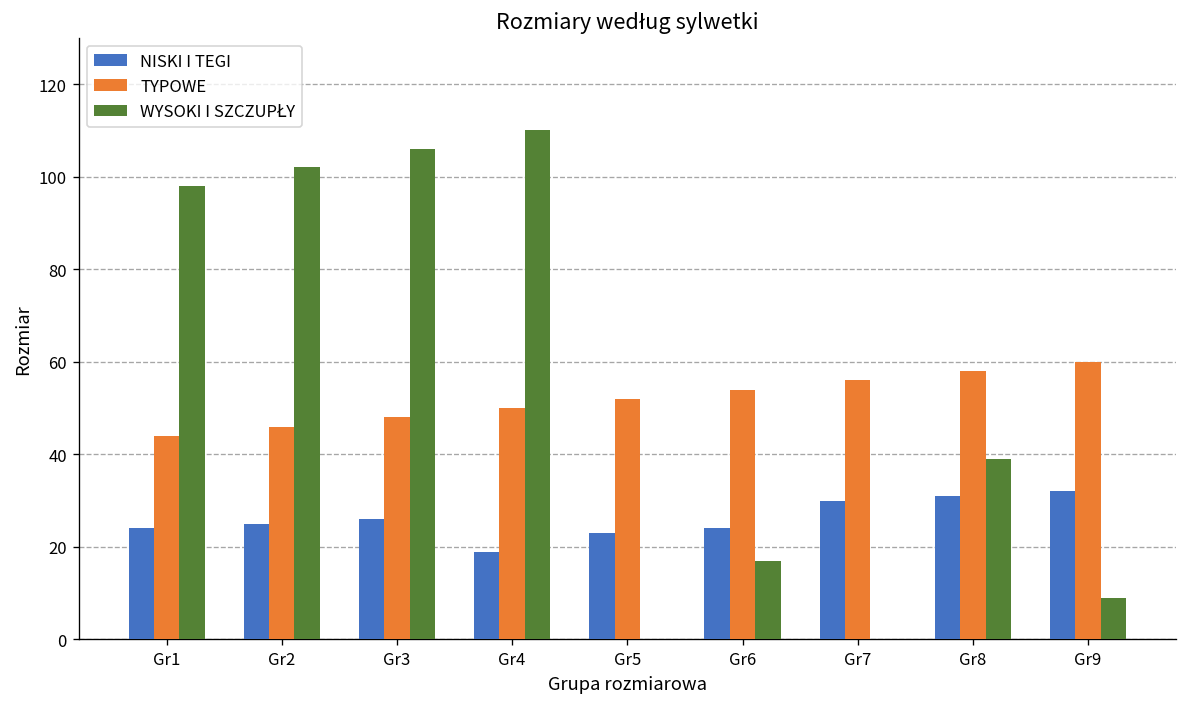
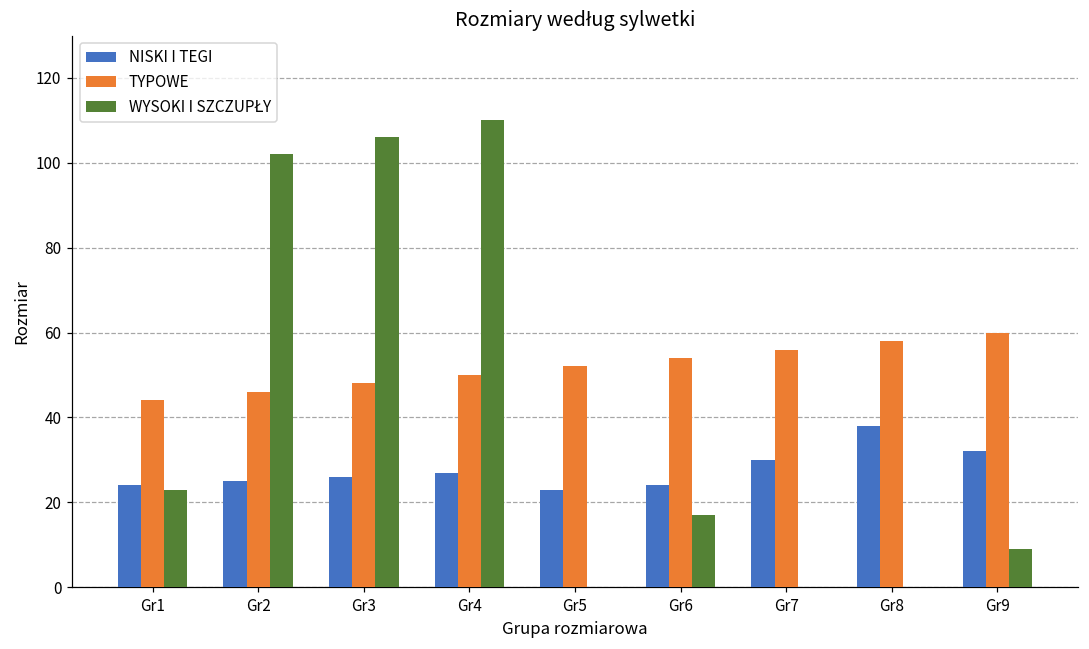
  {
    "NISKI I TEGI": {
      "Gr1": 24,
      "Gr2": 25,
      "Gr3": 26,
-     "Gr4": 19,
+     "Gr4": 27,
      "Gr5": 23,
      "Gr6": 24,
      "Gr7": 30,
-     "Gr8": 31,
+     "Gr8": 38,
      "Gr9": 32
    },
    "TYPOWE": {
      "Gr1": 44,
      "Gr2": 46,
      "Gr3": 48,
      "Gr4": 50,
      "Gr5": 52,
      "Gr6": 54,
      "Gr7": 56,
      "Gr8": 58,
      "Gr9": 60
    },
    "WYSOKI I SZCZUPŁY": {
-     "Gr1": 98,
+     "Gr1": 23,
      "Gr2": 102,
      "Gr3": 106,
      "Gr4": 110,
      "Gr5": 0,
      "Gr6": 17,
      "Gr7": 0,
-     "Gr8": 39,
+     "Gr8": 0,
      "Gr9": 9
    }
  }
